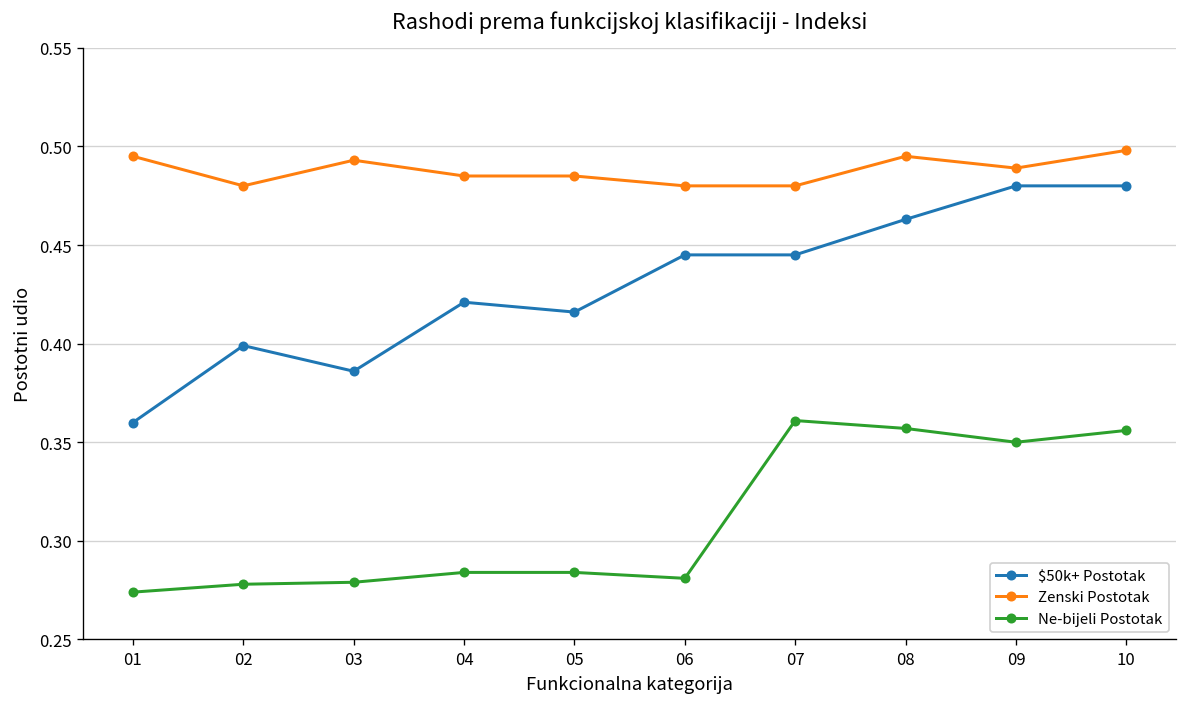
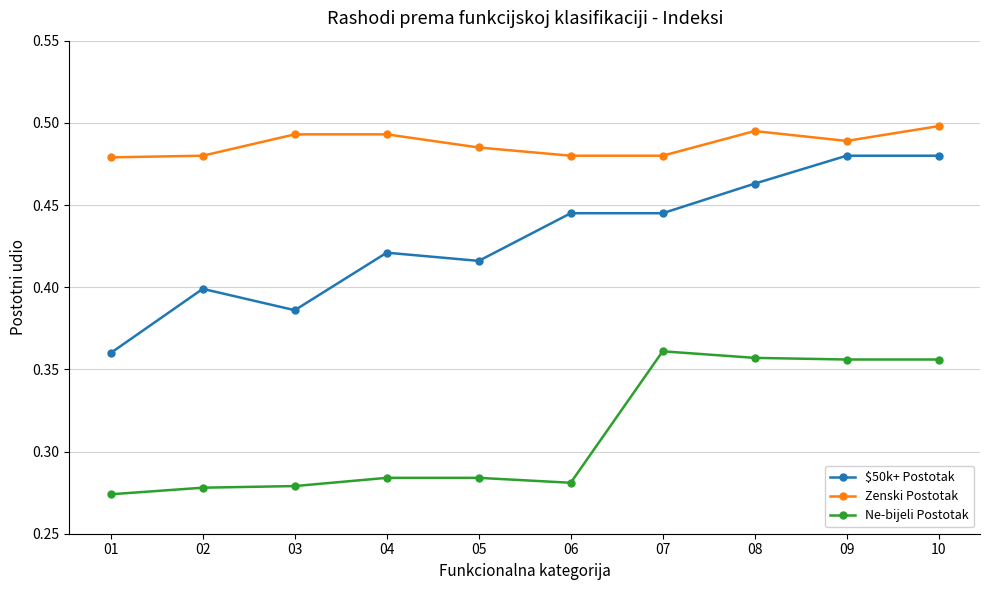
  {
    "$50k+ Postotak": {
      "01": 0.360,
      "02": 0.399,
      "03": 0.386,
      "04": 0.421,
      "05": 0.416,
      "06": 0.445,
      "07": 0.445,
      "08": 0.463,
      "09": 0.480,
      "10": 0.480
    },
    "Zenski Postotak": {
-     "01": 0.495,
+     "01": 0.479,
      "02": 0.480,
      "03": 0.493,
-     "04": 0.485,
+     "04": 0.493,
      "05": 0.485,
      "06": 0.480,
      "07": 0.480,
      "08": 0.495,
      "09": 0.489,
      "10": 0.498
    },
    "Ne-bijeli Postotak": {
      "01": 0.274,
      "02": 0.278,
      "03": 0.279,
      "04": 0.284,
      "05": 0.284,
      "06": 0.281,
      "07": 0.361,
      "08": 0.357,
-     "09": 0.350,
+     "09": 0.356,
      "10": 0.356
    }
  }
